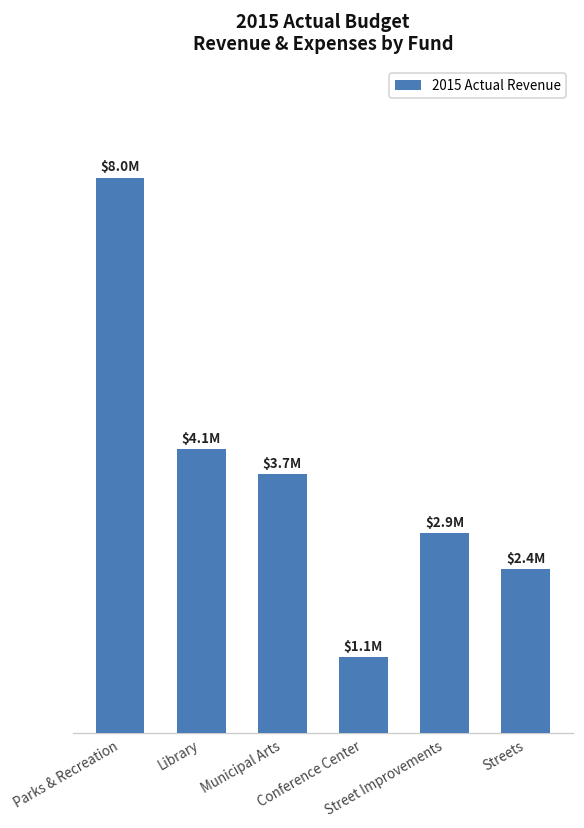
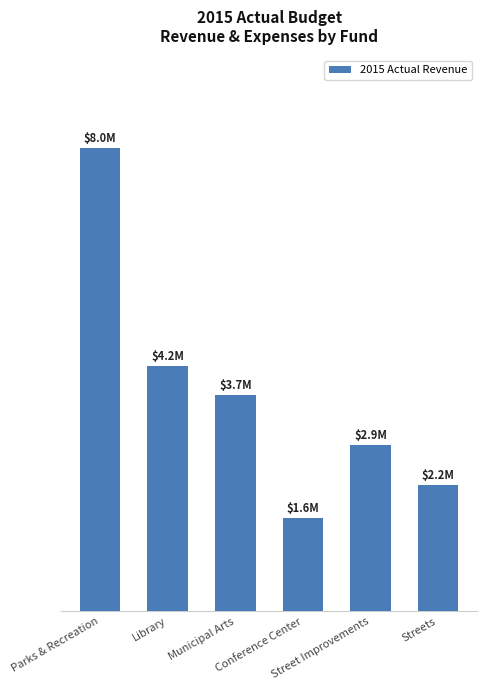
  {
    "Parks & Recreation": "$8.0M",
-   "Library": "$4.1M",
+   "Library": "$4.2M",
    "Municipal Arts": "$3.7M",
-   "Conference Center": "$1.1M",
+   "Conference Center": "$1.6M",
    "Street Improvements": "$2.9M",
-   "Streets": "$2.4M"
+   "Streets": "$2.2M"
  }
